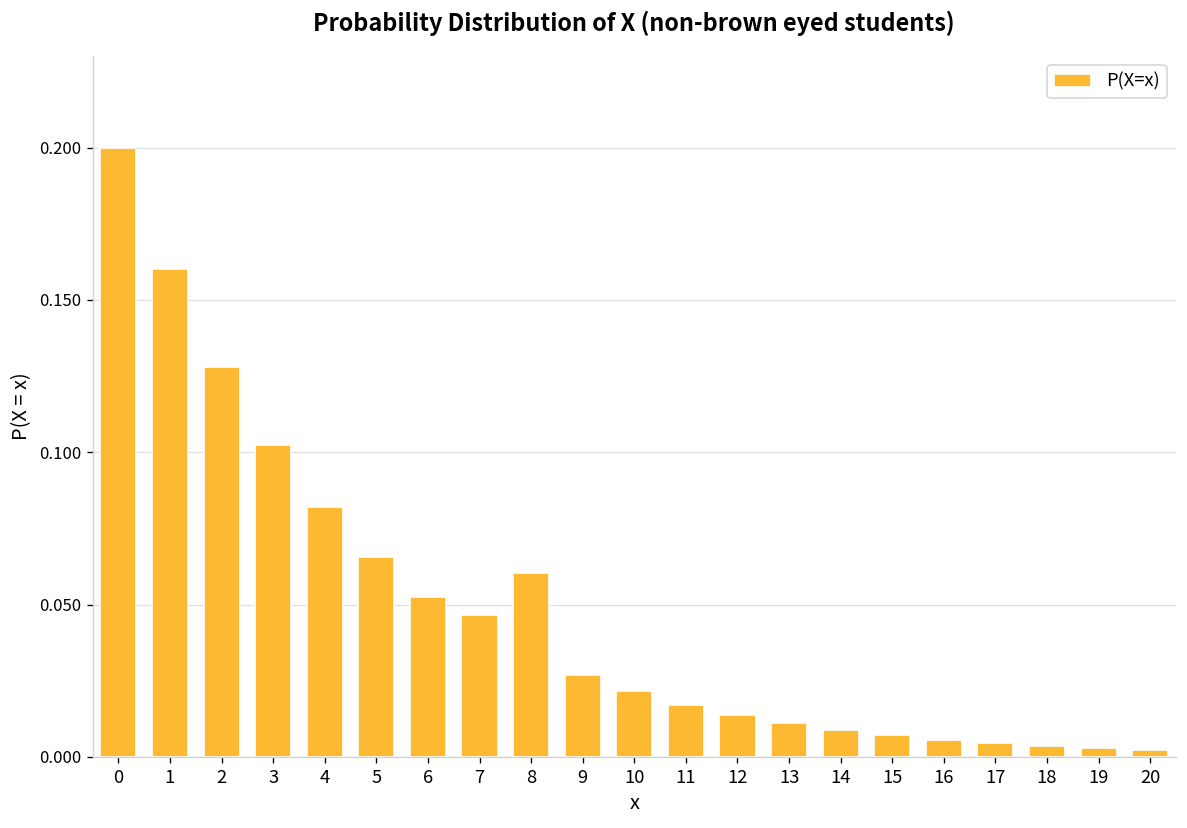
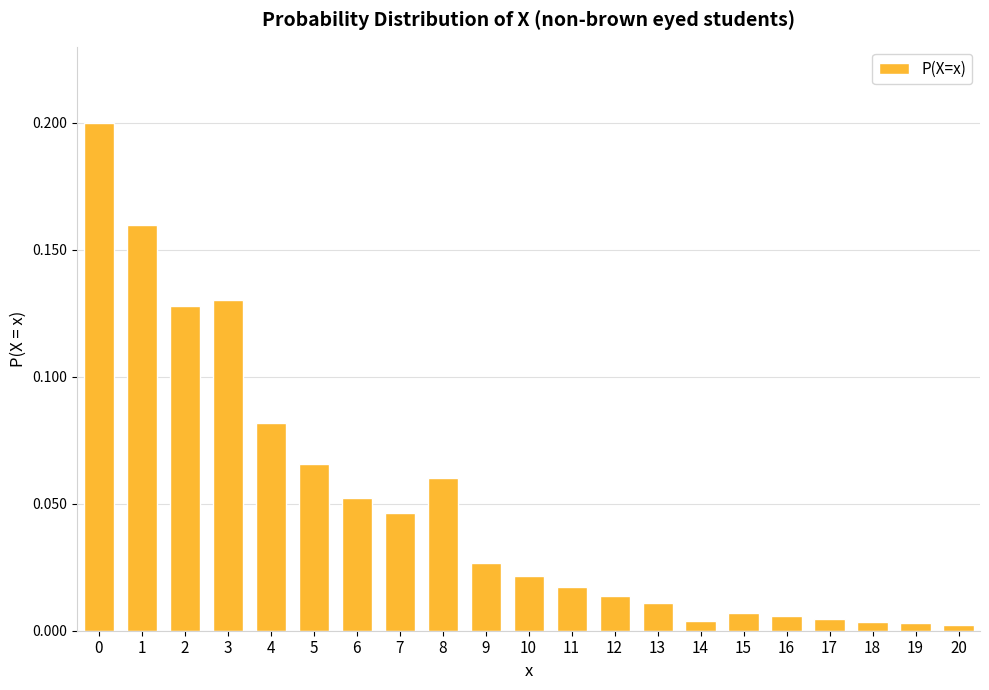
  {
    "0": 0.200,
    "1": 0.160,
    "2": 0.128,
-   "3": 0.102,
+   "3": 0.130,
    "4": 0.082,
    "5": 0.066,
    "6": 0.052,
    "7": 0.046,
    "8": 0.060,
    "9": 0.027,
    "10": 0.021,
    "11": 0.017,
    "12": 0.014,
    "13": 0.011,
-   "14": 0.009,
+   "14": 0.004,
    "15": 0.007,
    "16": 0.006,
    "17": 0.005,
    "18": 0.004,
    "19": 0.003,
    "20": 0.002
  }
